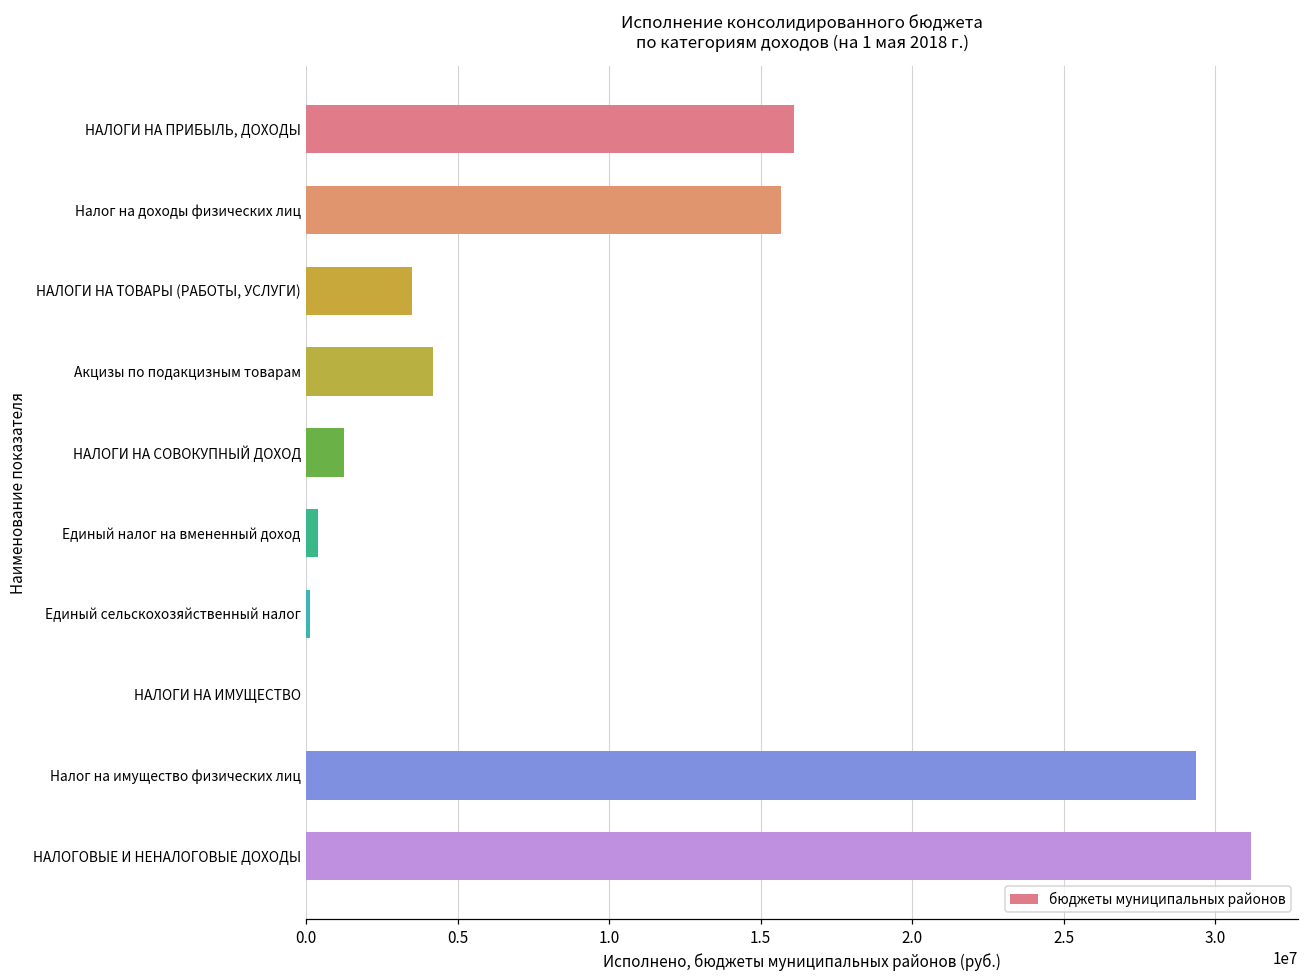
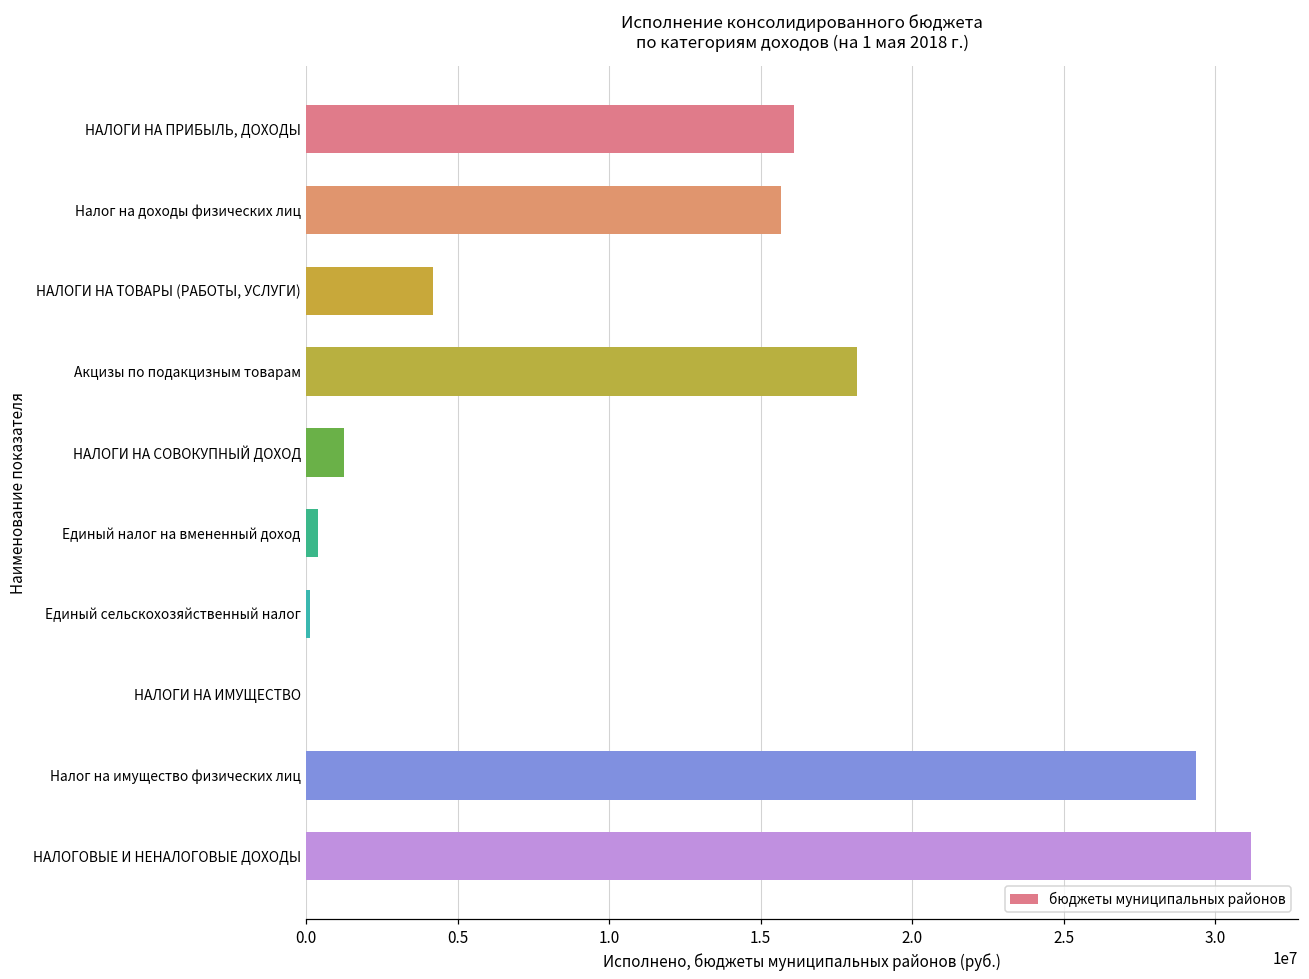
  {
    "НАЛОГИ НА ПРИБЫЛЬ, ДОХОДЫ": 16100000,
    "Налог на доходы физических лиц": 15700000,
-   "НАЛОГИ НА ТОВАРЫ (РАБОТЫ, УСЛУГИ)": 3500000,
-   "Акцизы по подакцизным товарам": 4200000,
+   "НАЛОГИ НА ТОВАРЫ (РАБОТЫ, УСЛУГИ)": 4200000,
+   "Акцизы по подакцизным товарам": 18200000,
    "НАЛОГИ НА СОВОКУПНЫЙ ДОХОД": 1300000,
    "Единый налог на вмененный доход": 400000,
    "Единый сельскохозяйственный налог": 100000,
    "Налог на имущество физических лиц": 29400000,
    "НАЛОГОВЫЕ И НЕНАЛОГОВЫЕ ДОХОДЫ": 31200000
  }
